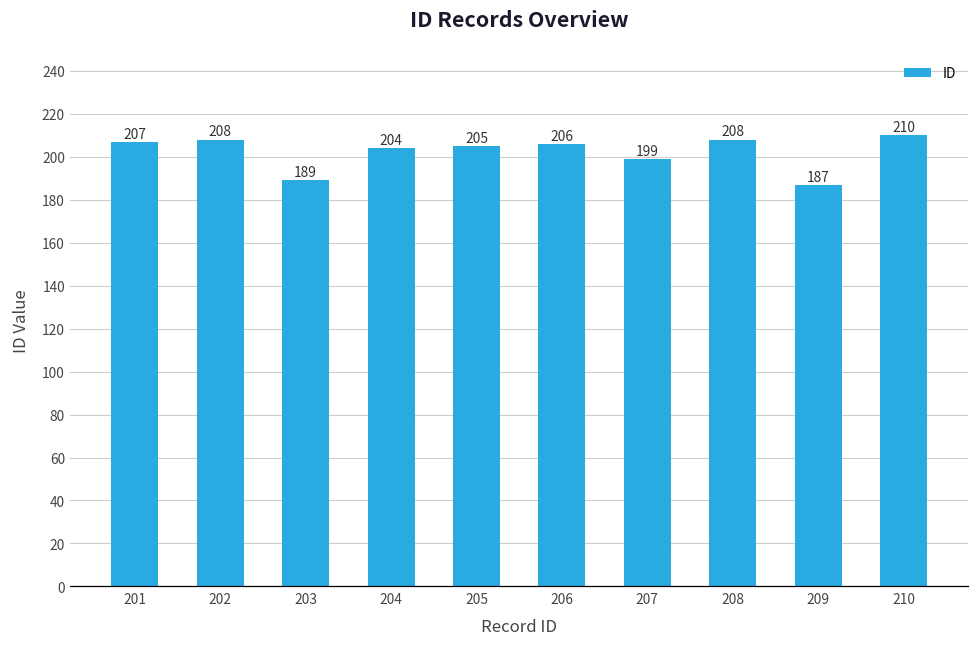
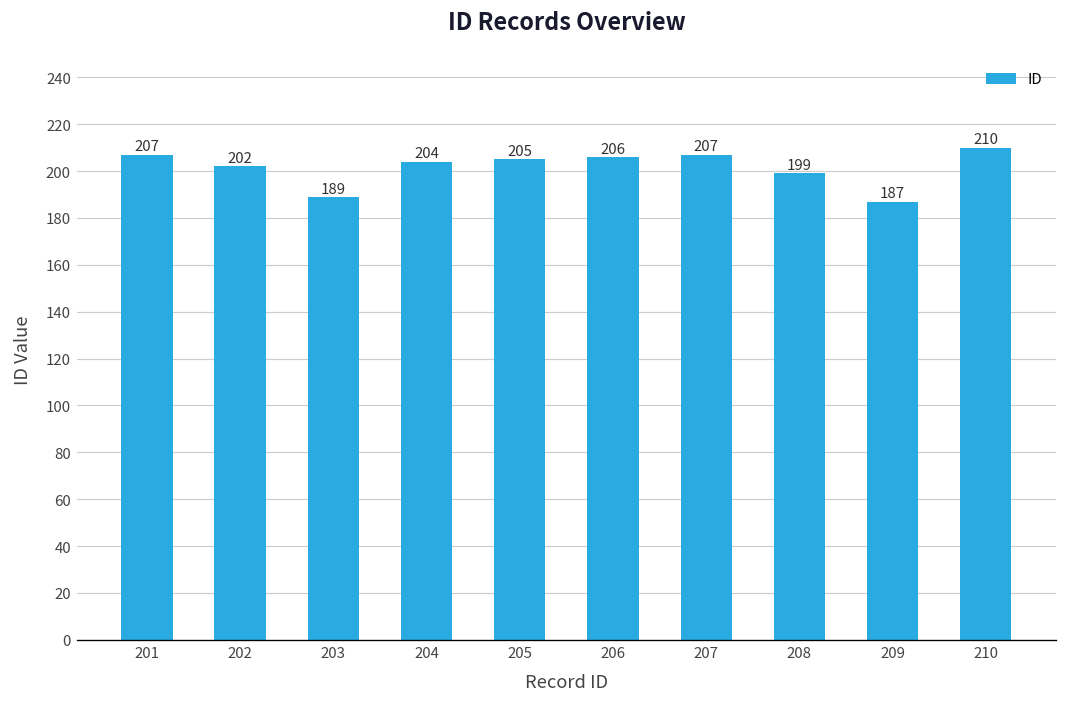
  {
    "201": 207,
-   "202": 208,
+   "202": 202,
    "203": 189,
    "204": 204,
    "205": 205,
    "206": 206,
-   "207": 199,
-   "208": 208,
+   "207": 207,
+   "208": 199,
    "209": 187,
    "210": 210
  }
